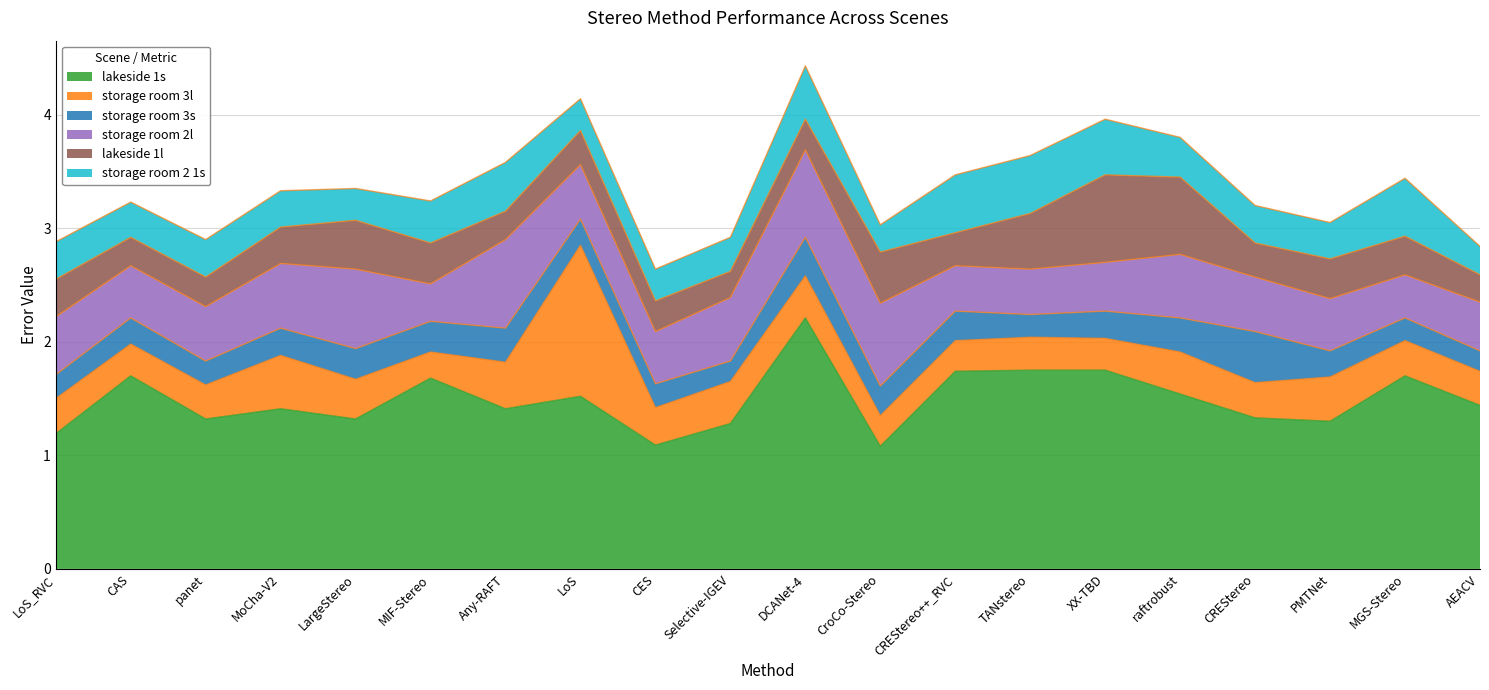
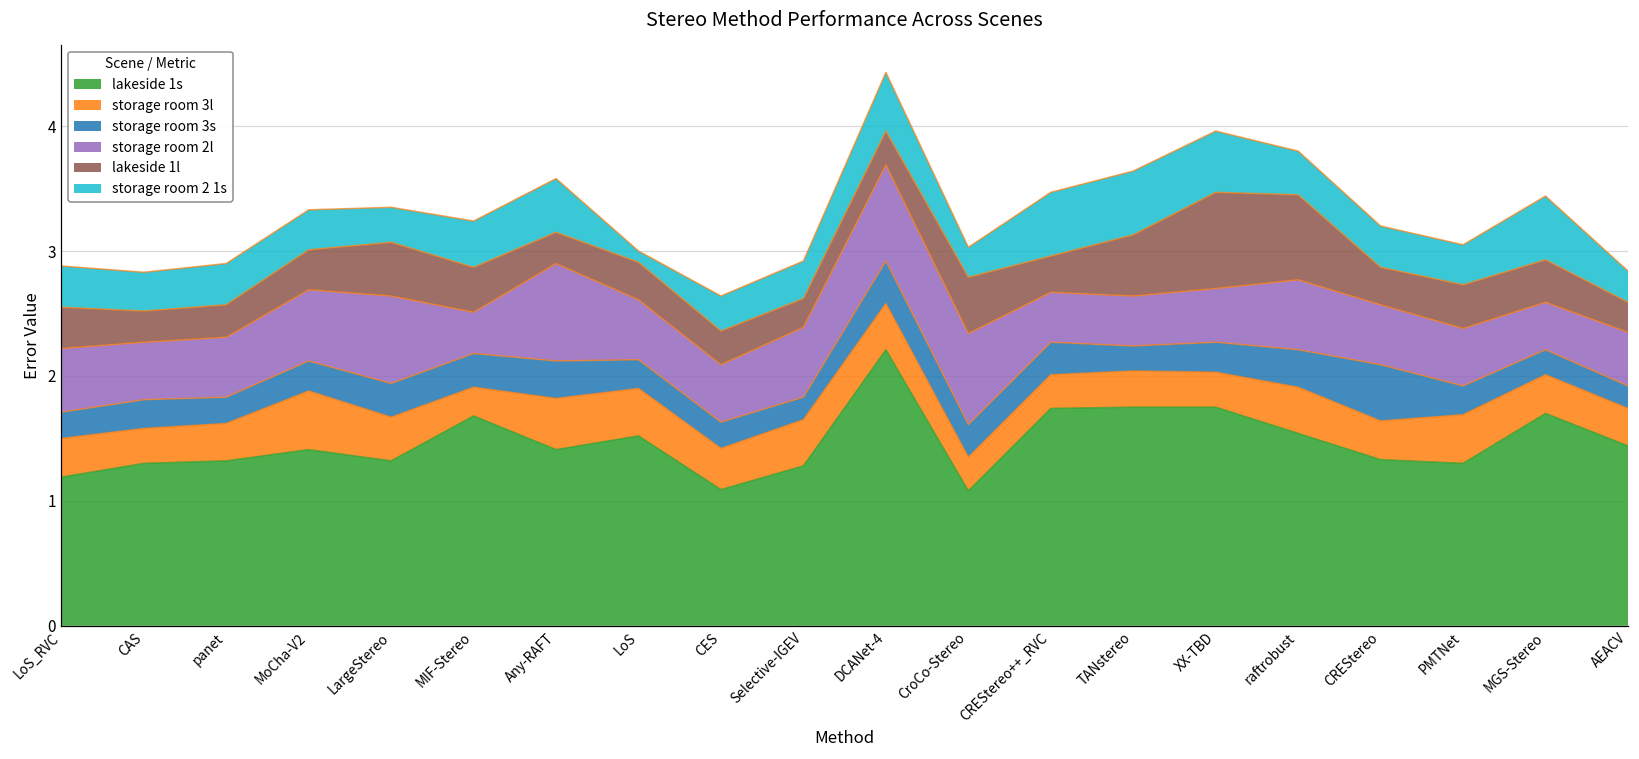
  {
    "lakeside 1s": {
      "LoS_RVC": 1.2,
-     "CAS": 1.7,
+     "CAS": 1.3,
      "panet": 1.3,
      "MoCha-V2": 1.4,
      "LargeStereo": 1.3,
      "MIF-Stereo": 1.7,
      "Any-RAFT": 1.4,
      "LoS": 1.5,
      "CES": 1.1,
      "Selective-IGEV": 1.3,
      "DCANet-4": 2.2,
      "CroCo-Stereo": 1.1,
      "CREStereo++_RVC": 1.74,
      "TANstereo": 1.75,
      "XX-TBD": 1.75,
      "raftrobust": 1.54,
      "CREStereo": 1.33,
      "PMTNet": 1.3,
      "MGS-Stereo": 1.7,
      "AEACV": 1.44
    },
    "storage room 3l": {
      "LoS_RVC": 0.31,
      "CAS": 0.28,
      "panet": 0.30,
      "MoCha-V2": 0.47,
      "LargeStereo": 0.35,
      "MIF-Stereo": 0.23,
      "Any-RAFT": 0.41,
-     "LoS": 1.33,
+     "LoS": 0.38,
      "CES": 0.33,
      "Selective-IGEV": 0.37,
      "DCANet-4": 0.37,
      "CroCo-Stereo": 0.27,
      "CREStereo++_RVC": 0.27,
      "TANstereo": 0.29,
      "XX-TBD": 0.28,
      "raftrobust": 0.37,
      "CREStereo": 0.31,
      "PMTNet": 0.39,
      "MGS-Stereo": 0.31,
      "AEACV": 0.30
    },
    "storage room 3s": {
      "LoS_RVC": 0.21,
      "CAS": 0.23,
      "panet": 0.21,
      "MoCha-V2": 0.24,
      "LargeStereo": 0.27,
      "MIF-Stereo": 0.27,
      "Any-RAFT": 0.30,
      "LoS": 0.23,
      "CES": 0.21,
      "Selective-IGEV": 0.18,
      "DCANet-4": 0.34,
      "CroCo-Stereo": 0.26,
      "CREStereo++_RVC": 0.26,
      "TANstereo": 0.20,
      "XX-TBD": 0.24,
      "raftrobust": 0.30,
      "CREStereo": 0.45,
      "PMTNet": 0.23,
      "MGS-Stereo": 0.20,
      "AEACV": 0.18
    },
    "storage room 2l": {
      "LoS_RVC": 0.51,
      "CAS": 0.46,
      "panet": 0.48,
      "MoCha-V2": 0.57,
      "LargeStereo": 0.70,
      "MIF-Stereo": 0.33,
      "Any-RAFT": 0.78,
      "LoS": 0.48,
      "CES": 0.46,
      "Selective-IGEV": 0.56,
      "DCANet-4": 0.77,
      "CroCo-Stereo": 0.73,
      "CREStereo++_RVC": 0.40,
      "TANstereo": 0.40,
      "XX-TBD": 0.43,
      "raftrobust": 0.56,
      "CREStereo": 0.48,
      "PMTNet": 0.46,
      "MGS-Stereo": 0.38,
      "AEACV": 0.43
    },
    "lakeside 1l": {
      "LoS_RVC": 0.33,
      "CAS": 0.25,
      "panet": 0.26,
      "MoCha-V2": 0.32,
      "LargeStereo": 0.43,
      "MIF-Stereo": 0.36,
      "Any-RAFT": 0.25,
      "LoS": 0.30,
      "CES": 0.27,
      "Selective-IGEV": 0.23,
      "DCANet-4": 0.27,
      "CroCo-Stereo": 0.45,
      "CREStereo++_RVC": 0.29,
      "TANstereo": 0.49,
      "XX-TBD": 0.77,
      "raftrobust": 0.68,
      "CREStereo": 0.30,
      "PMTNet": 0.35,
      "MGS-Stereo": 0.34,
      "AEACV": 0.24
    },
    "storage room 2 1s": {
      "LoS_RVC": 0.33,
      "CAS": 0.31,
      "panet": 0.33,
      "MoCha-V2": 0.32,
      "LargeStereo": 0.28,
      "MIF-Stereo": 0.37,
      "Any-RAFT": 0.43,
-     "LoS": 0.28,
+     "LoS": 0.09,
      "CES": 0.28,
      "Selective-IGEV": 0.30,
      "DCANet-4": 0.47,
      "CroCo-Stereo": 0.24,
      "CREStereo++_RVC": 0.51,
      "TANstereo": 0.51,
      "XX-TBD": 0.49,
      "raftrobust": 0.35,
      "CREStereo": 0.33,
      "PMTNet": 0.32,
      "MGS-Stereo": 0.51,
      "AEACV": 0.25
    }
  }
